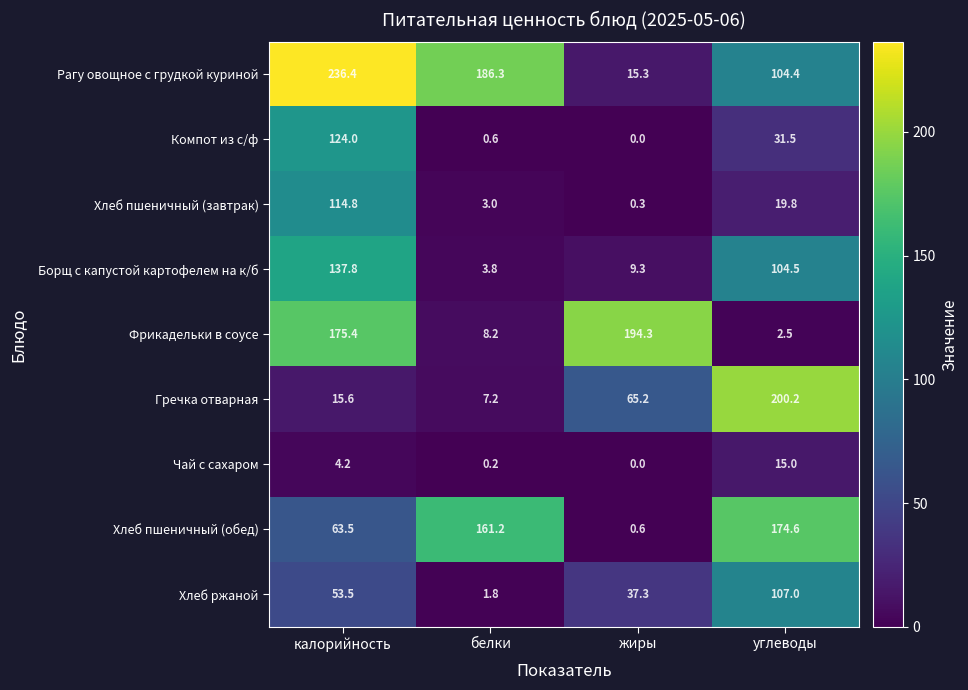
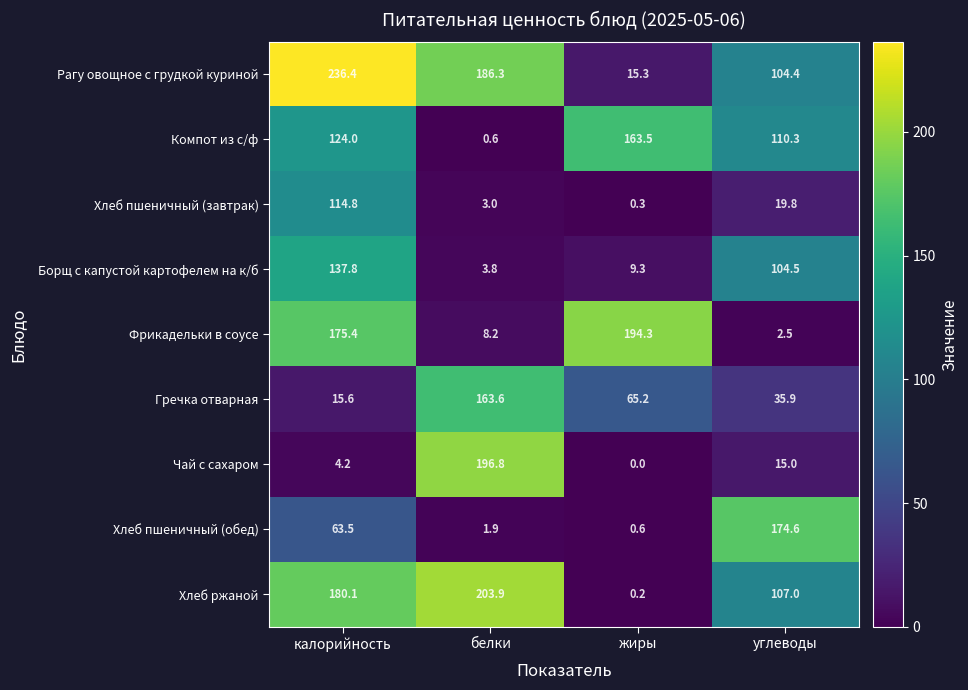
  {
    "Рагу овощное с грудкой куриной": {
      "калорийность": 236.4,
      "белки": 186.3,
      "жиры": 15.3,
      "углеводы": 104.4
    },
    "Компот из с/ф": {
      "калорийность": 124.0,
      "белки": 0.6,
-     "жиры": 0.0,
-     "углеводы": 31.5
+     "жиры": 163.5,
+     "углеводы": 110.3
    },
    "Хлеб пшеничный (завтрак)": {
      "калорийность": 114.8,
      "белки": 3.0,
      "жиры": 0.3,
      "углеводы": 19.8
    },
    "Борщ с капустой картофелем на к/б": {
      "калорийность": 137.8,
      "белки": 3.8,
      "жиры": 9.3,
      "углеводы": 104.5
    },
    "Фрикадельки в соусе": {
      "калорийность": 175.4,
      "белки": 8.2,
      "жиры": 194.3,
      "углеводы": 2.5
    },
    "Гречка отварная": {
      "калорийность": 15.6,
-     "белки": 7.2,
+     "белки": 163.6,
      "жиры": 65.2,
-     "углеводы": 200.2
+     "углеводы": 35.9
    },
    "Чай с сахаром": {
      "калорийность": 4.2,
-     "белки": 0.2,
+     "белки": 196.8,
      "жиры": 0.0,
      "углеводы": 15.0
    },
    "Хлеб пшеничный (обед)": {
      "калорийность": 63.5,
-     "белки": 161.2,
+     "белки": 1.9,
      "жиры": 0.6,
      "углеводы": 174.6
    },
    "Хлеб ржаной": {
-     "калорийность": 53.5,
-     "белки": 1.8,
-     "жиры": 37.3,
+     "калорийность": 180.1,
+     "белки": 203.9,
+     "жиры": 0.2,
      "углеводы": 107.0
    }
  }
